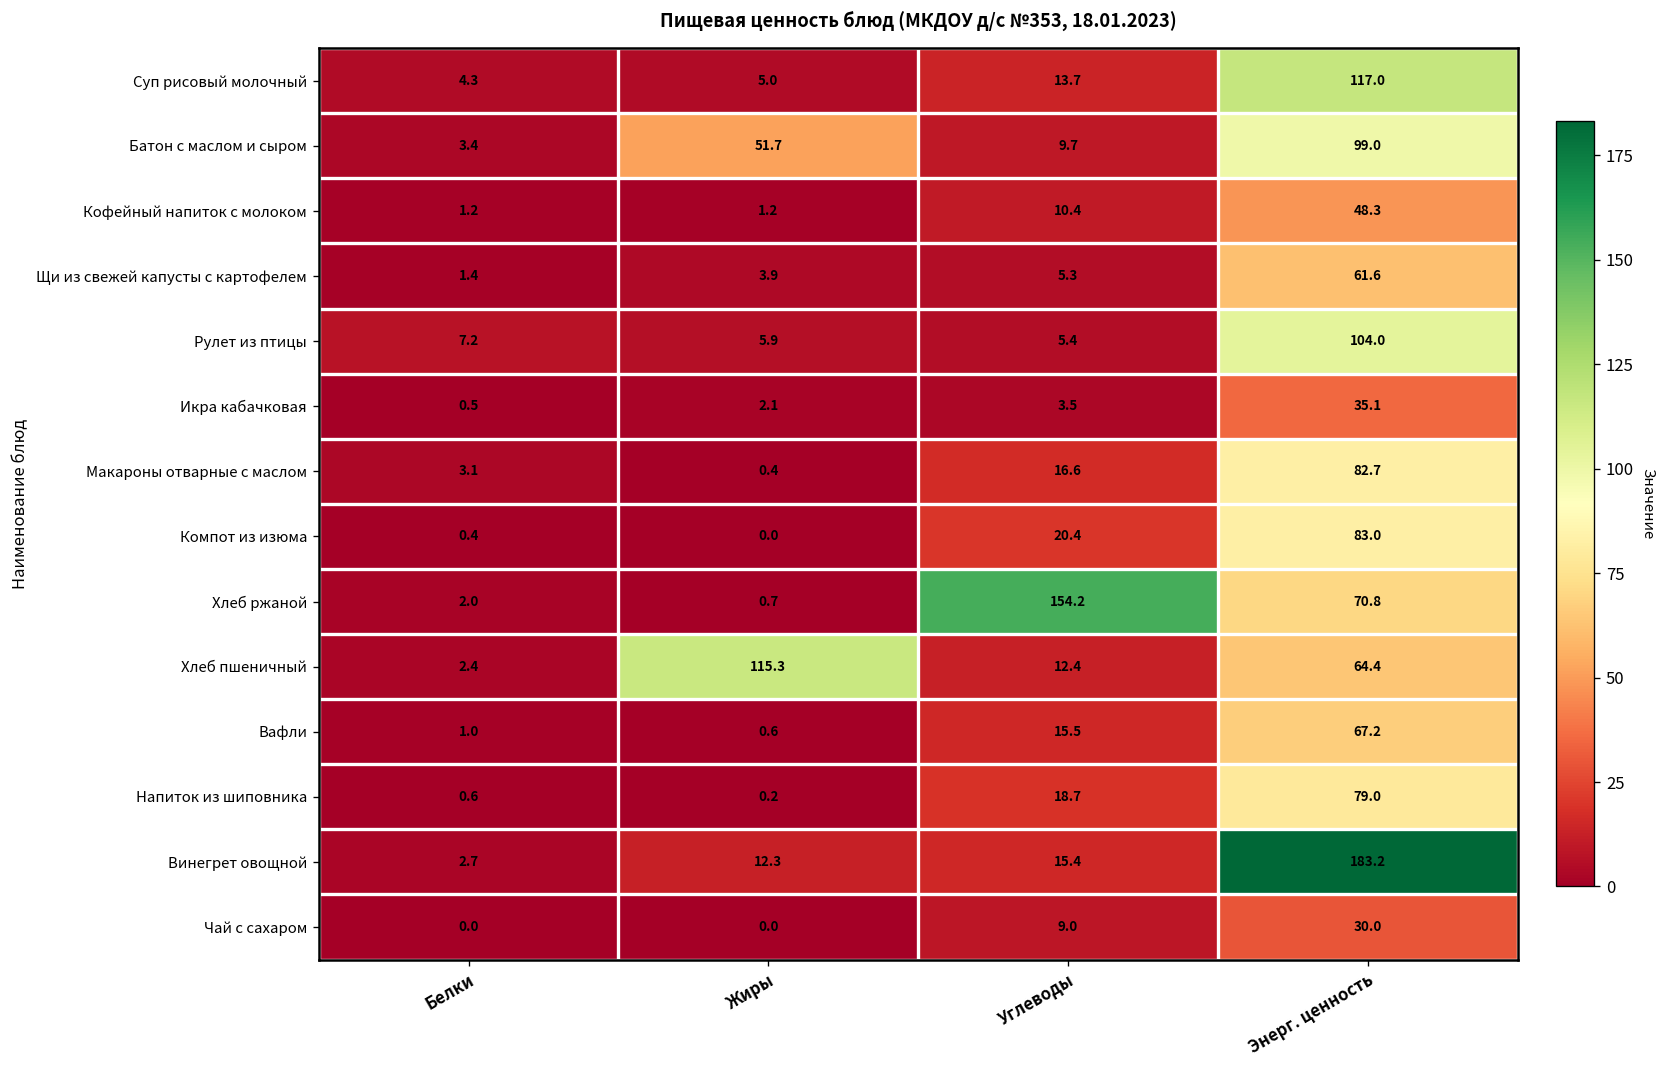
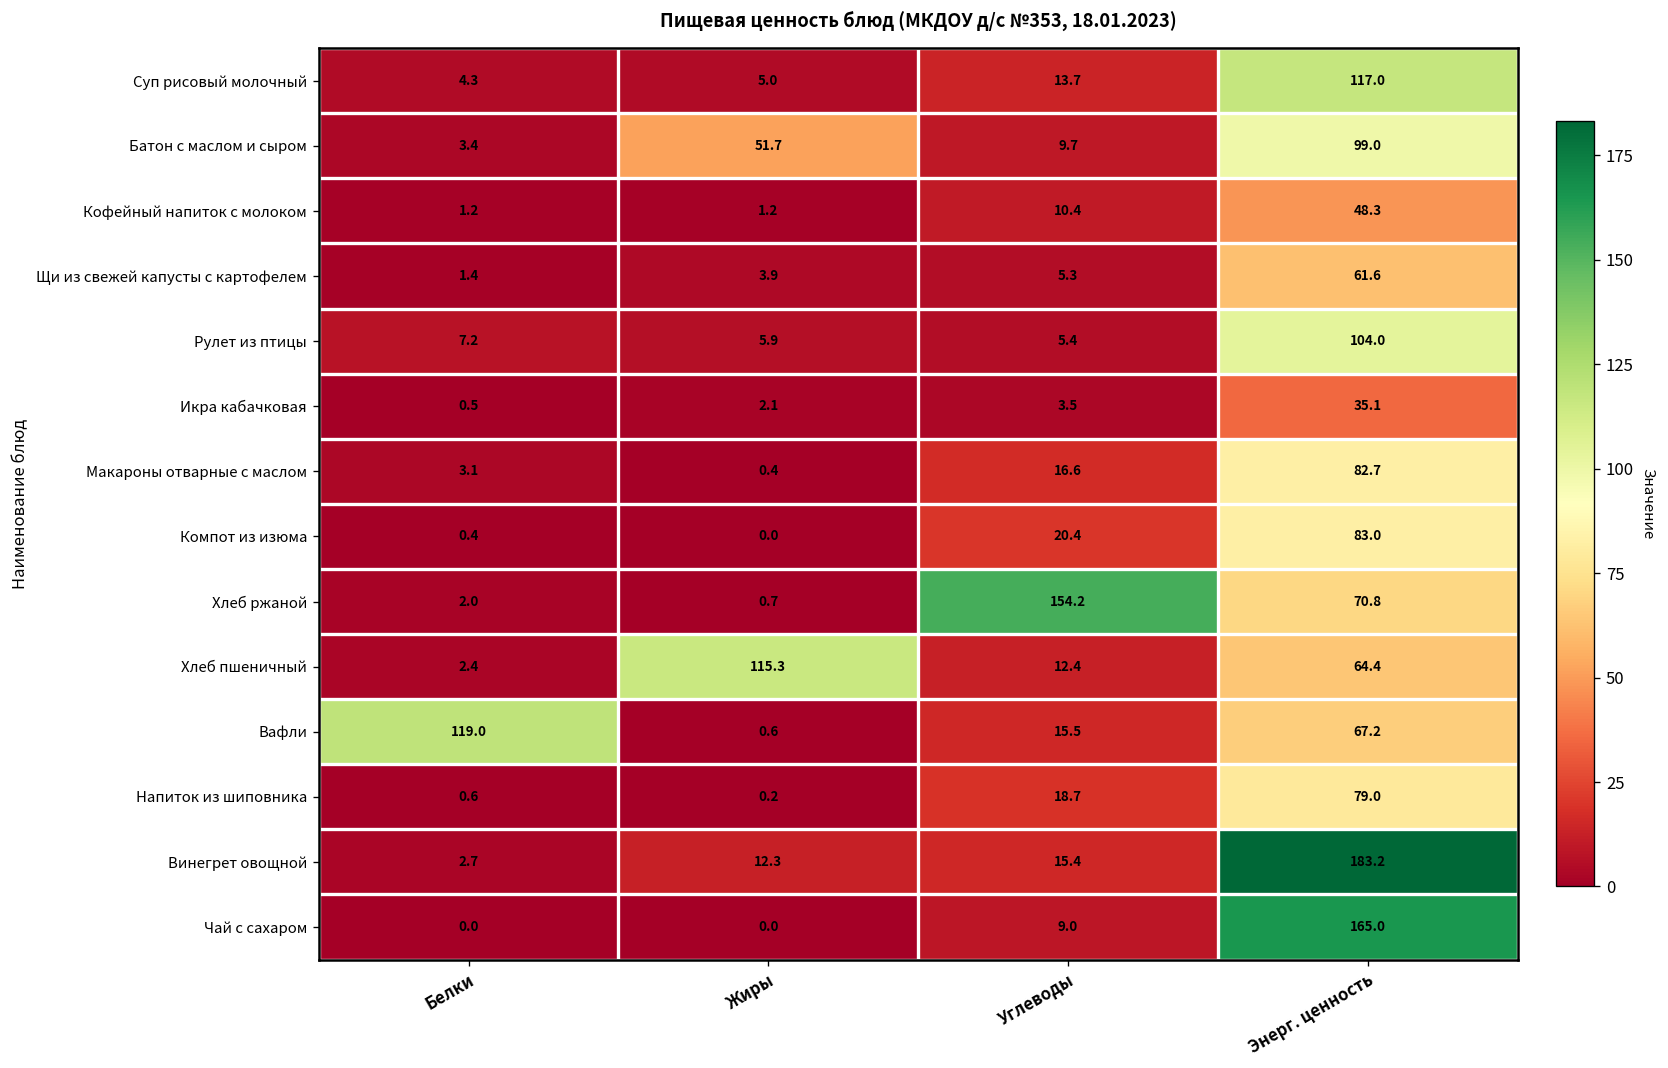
  {
    "Суп рисовый молочный": {
      "Белки": 4.3,
      "Жиры": 5.0,
      "Углеводы": 13.7,
      "Энерг. ценность": 117.0
    },
    "Батон с маслом и сыром": {
      "Белки": 3.4,
      "Жиры": 51.7,
      "Углеводы": 9.7,
      "Энерг. ценность": 99.0
    },
    "Кофейный напиток с молоком": {
      "Белки": 1.2,
      "Жиры": 1.2,
      "Углеводы": 10.4,
      "Энерг. ценность": 48.3
    },
    "Щи из свежей капусты с картофелем": {
      "Белки": 1.4,
      "Жиры": 3.9,
      "Углеводы": 5.3,
      "Энерг. ценность": 61.6
    },
    "Рулет из птицы": {
      "Белки": 7.2,
      "Жиры": 5.9,
      "Углеводы": 5.4,
      "Энерг. ценность": 104.0
    },
    "Икра кабачковая": {
      "Белки": 0.5,
      "Жиры": 2.1,
      "Углеводы": 3.5,
      "Энерг. ценность": 35.1
    },
    "Макароны отварные с маслом": {
      "Белки": 3.1,
      "Жиры": 0.4,
      "Углеводы": 16.6,
      "Энерг. ценность": 82.7
    },
    "Компот из изюма": {
      "Белки": 0.4,
      "Жиры": 0.0,
      "Углеводы": 20.4,
      "Энерг. ценность": 83.0
    },
    "Хлеб ржаной": {
      "Белки": 2.0,
      "Жиры": 0.7,
      "Углеводы": 154.2,
      "Энерг. ценность": 70.8
    },
    "Хлеб пшеничный": {
      "Белки": 2.4,
      "Жиры": 115.3,
      "Углеводы": 12.4,
      "Энерг. ценность": 64.4
    },
    "Вафли": {
-     "Белки": 1.0,
+     "Белки": 119.0,
      "Жиры": 0.6,
      "Углеводы": 15.5,
      "Энерг. ценность": 67.2
    },
    "Напиток из шиповника": {
      "Белки": 0.6,
      "Жиры": 0.2,
      "Углеводы": 18.7,
      "Энерг. ценность": 79.0
    },
    "Винегрет овощной": {
      "Белки": 2.7,
      "Жиры": 12.3,
      "Углеводы": 15.4,
      "Энерг. ценность": 183.2
    },
    "Чай с сахаром": {
      "Белки": 0.0,
      "Жиры": 0.0,
      "Углеводы": 9.0,
-     "Энерг. ценность": 30.0
+     "Энерг. ценность": 165.0
    }
  }
